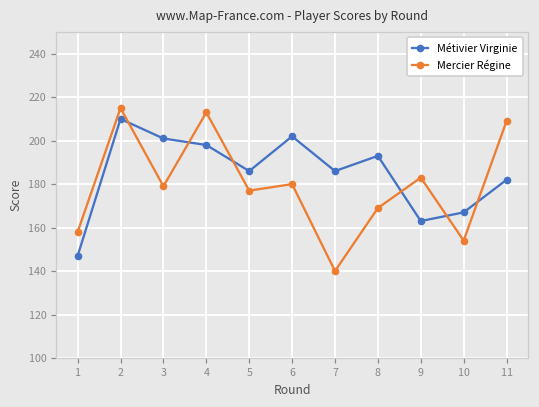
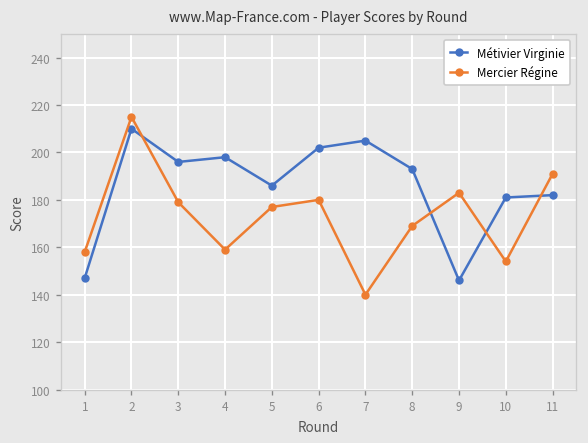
  {
    "Métivier Virginie": {
      "1": 147,
      "2": 210,
-     "3": 201,
+     "3": 196,
      "4": 198,
      "5": 186,
      "6": 202,
-     "7": 186,
+     "7": 205,
      "8": 193,
-     "9": 163,
-     "10": 167,
+     "9": 146,
+     "10": 181,
      "11": 182
    },
    "Mercier Régine": {
      "1": 158,
      "2": 215,
      "3": 179,
-     "4": 213,
+     "4": 159,
      "5": 177,
      "6": 180,
      "7": 140,
      "8": 169,
      "9": 183,
      "10": 154,
-     "11": 209
+     "11": 191
    }
  }
